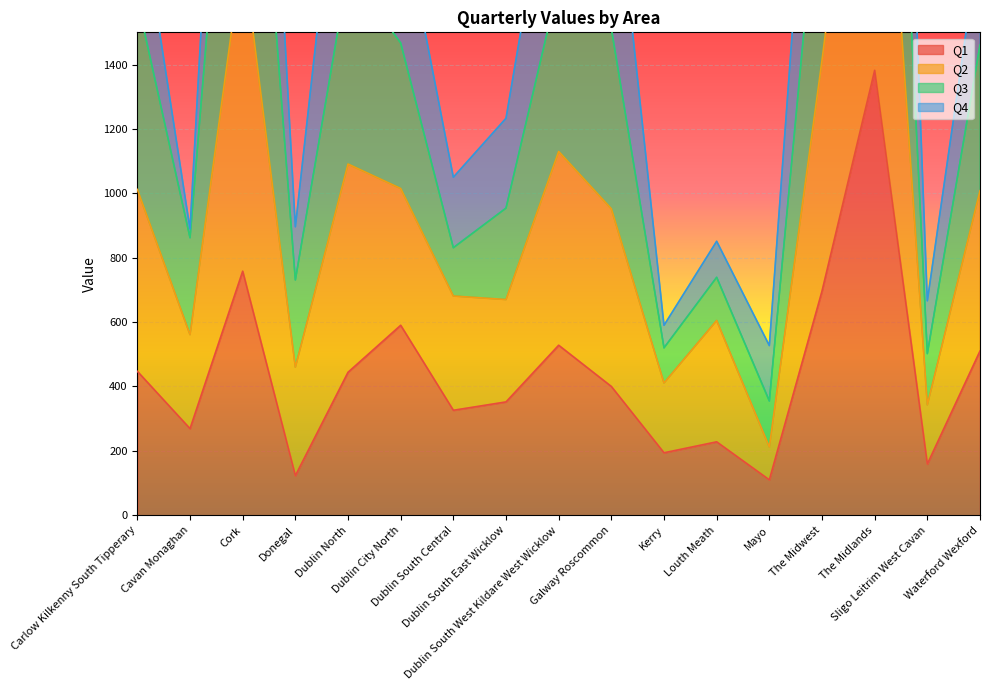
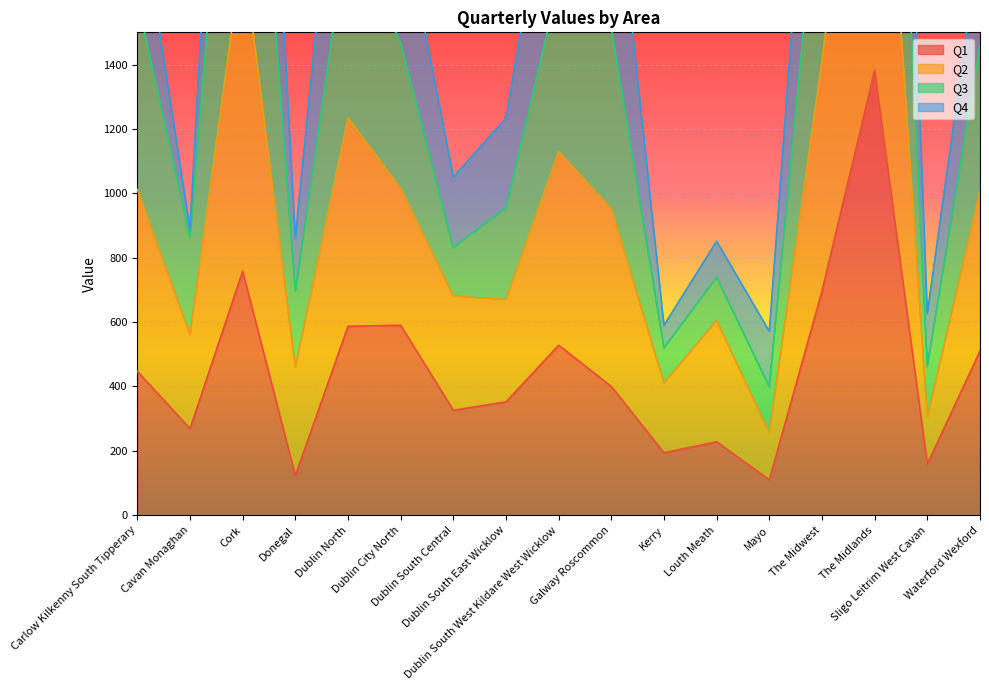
  {
    "Q1": {
      "Carlow Kilkenny South Tipperary": 450,
      "Cavan Monaghan": 270,
      "Cork": 760,
      "Donegal": 120,
-     "Dublin North": 440,
+     "Dublin North": 590,
      "Dublin City North": 590,
      "Dublin South Central": 330,
      "Dublin South East Wicklow": 350,
      "Dublin South West Kildare West Wicklow": 530,
      "Galway Roscommon": 400,
      "Kerry": 190,
      "Louth Meath": 230,
      "Mayo": 110,
      "The Midwest": 700,
      "The Midlands": 1380,
      "Sligo Leitrim West Cavan": 160,
      "Waterford Wexford": 510
    },
    "Q2": {
      "Carlow Kilkenny South Tipperary": 570,
      "Cavan Monaghan": 290,
      "Donegal": 340,
      "Dublin North": 650,
      "Dublin City North": 430,
      "Dublin South Central": 360,
      "Dublin South East Wicklow": 320,
      "Dublin South West Kildare West Wicklow": 600,
      "Galway Roscommon": 550,
      "Kerry": 220,
      "Louth Meath": 380,
-     "Mayo": 100,
+     "Mayo": 150,
      "The Midwest": 720,
-     "Sligo Leitrim West Cavan": 180,
+     "Sligo Leitrim West Cavan": 150,
      "Waterford Wexford": 500
    },
    "Q3": {
      "Cavan Monaghan": 300,
-     "Donegal": 270,
+     "Donegal": 240,
      "Dublin City North": 450,
      "Dublin South Central": 150,
      "Dublin South East Wicklow": 280,
      "Kerry": 110,
      "Louth Meath": 130,
      "Mayo": 140,
      "Sligo Leitrim West Cavan": 160,
      "Waterford Wexford": 450
    },
    "Q4": {
      "Cavan Monaghan": 30,
      "Donegal": 170,
      "Dublin South Central": 220,
      "Dublin South East Wicklow": 280,
      "Kerry": 70,
      "Louth Meath": 110,
      "Mayo": 170,
      "Sligo Leitrim West Cavan": 160
    }
  }
